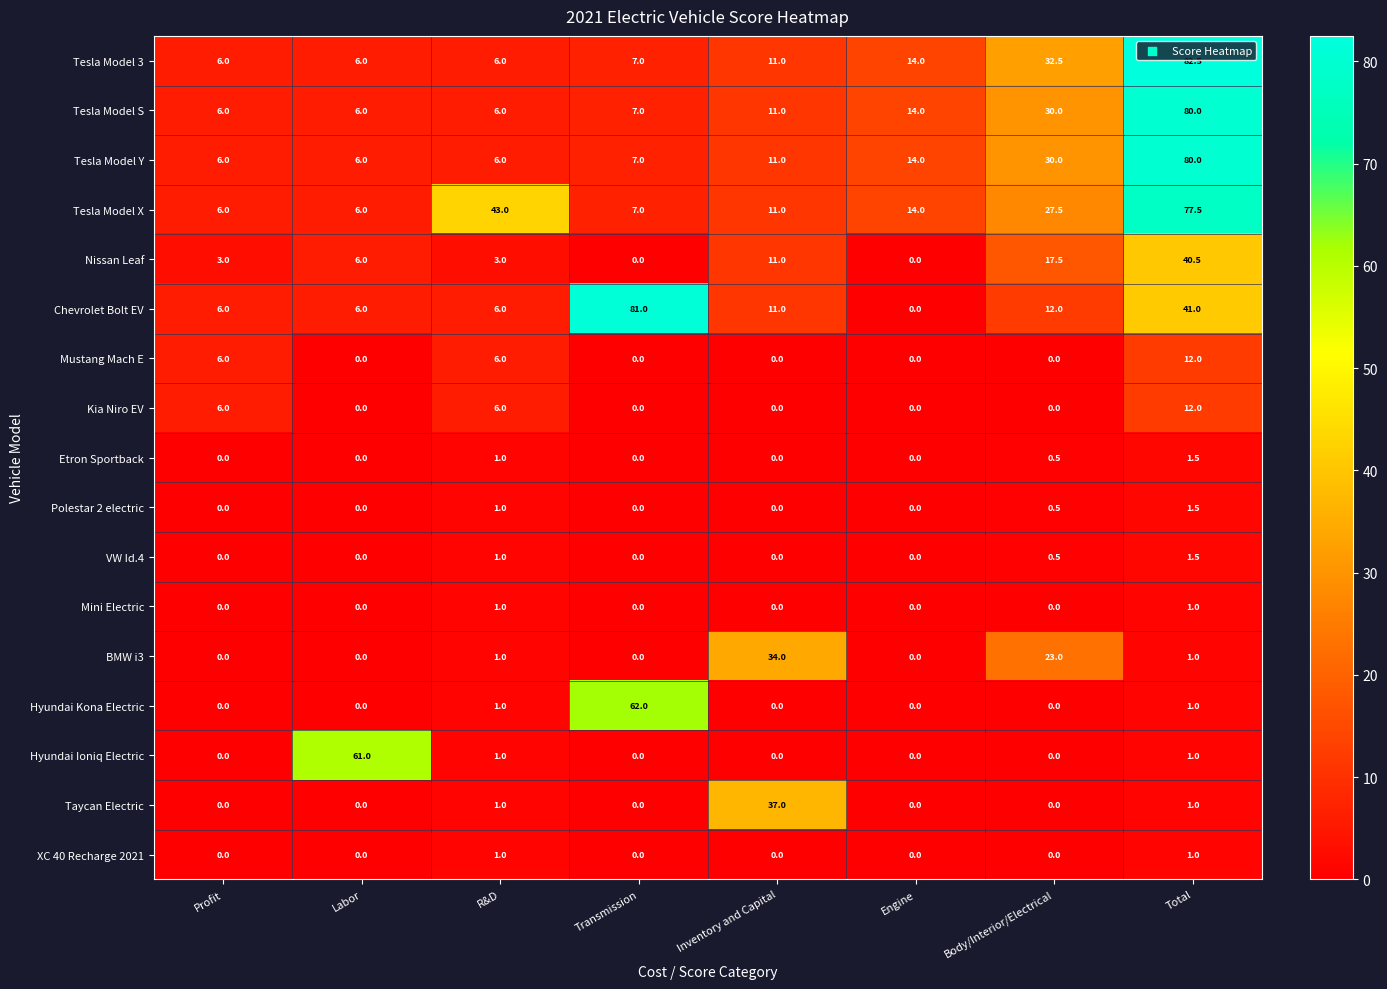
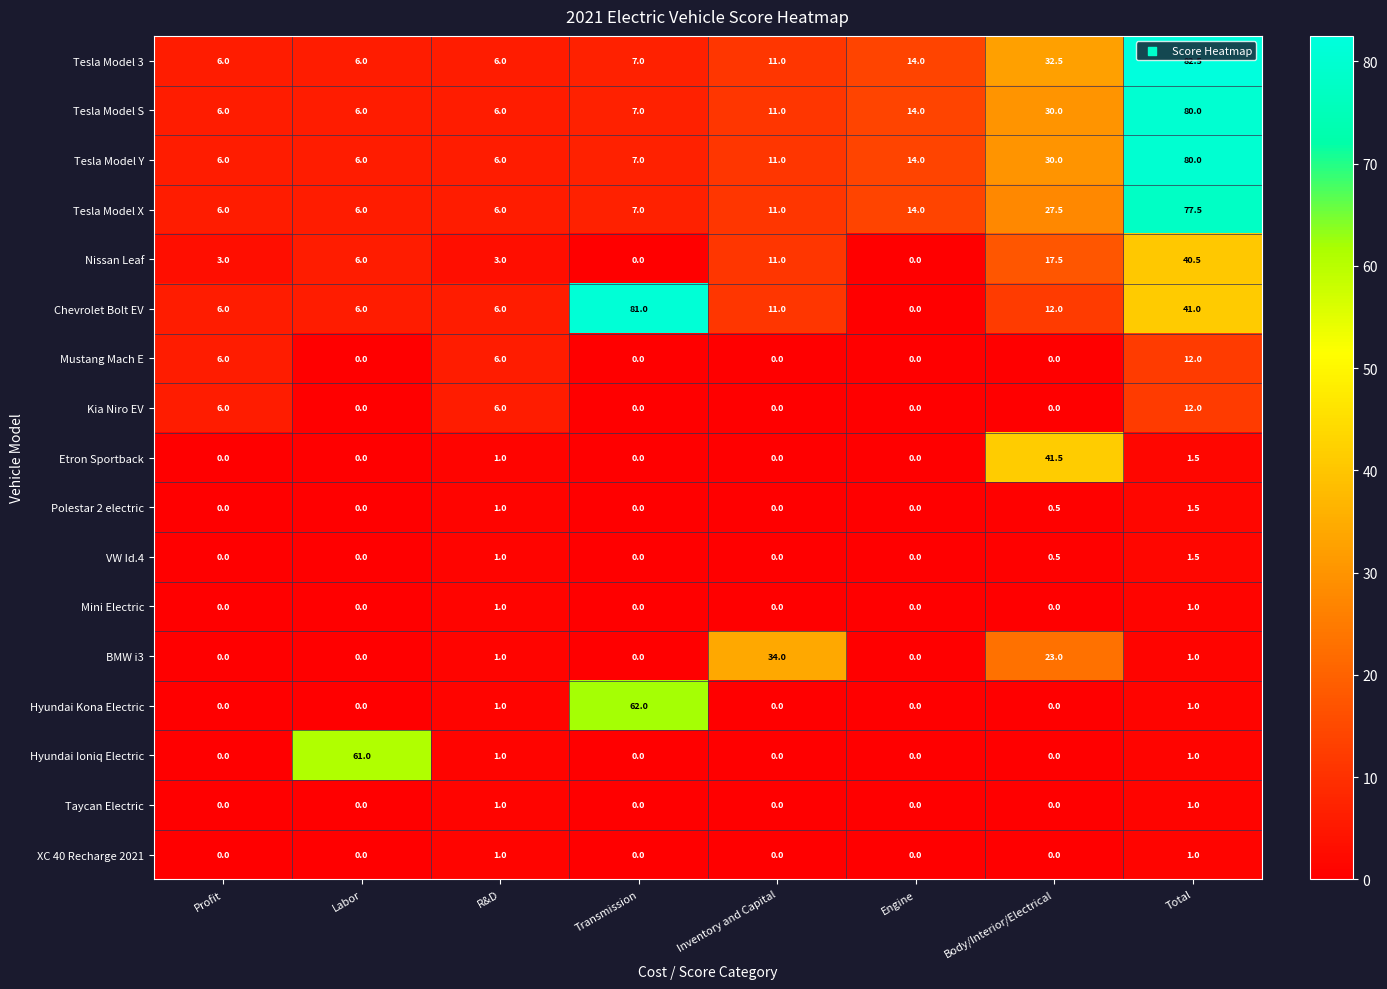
  {
    "Tesla Model 3": {
      "Profit": 6.0,
      "Labor": 6.0,
      "R&D": 6.0,
      "Transmission": 7.0,
      "Inventory and Capital": 11.0,
      "Engine": 14.0,
      "Body/Interior/Electrical": 32.5
    },
    "Tesla Model S": {
      "Profit": 6.0,
      "Labor": 6.0,
      "R&D": 6.0,
      "Transmission": 7.0,
      "Inventory and Capital": 11.0,
      "Engine": 14.0,
      "Body/Interior/Electrical": 30.0,
      "Total": 80.0
    },
    "Tesla Model Y": {
      "Profit": 6.0,
      "Labor": 6.0,
      "R&D": 6.0,
      "Transmission": 7.0,
      "Inventory and Capital": 11.0,
      "Engine": 14.0,
      "Body/Interior/Electrical": 30.0,
      "Total": 80.0
    },
    "Tesla Model X": {
      "Profit": 6.0,
      "Labor": 6.0,
-     "R&D": 43.0,
+     "R&D": 6.0,
      "Transmission": 7.0,
      "Inventory and Capital": 11.0,
      "Engine": 14.0,
      "Body/Interior/Electrical": 27.5,
      "Total": 77.5
    },
    "Nissan Leaf": {
      "Profit": 3.0,
      "Labor": 6.0,
      "R&D": 3.0,
      "Transmission": 0.0,
      "Inventory and Capital": 11.0,
      "Engine": 0.0,
      "Body/Interior/Electrical": 17.5,
      "Total": 40.5
    },
    "Chevrolet Bolt EV": {
      "Profit": 6.0,
      "Labor": 6.0,
      "R&D": 6.0,
      "Transmission": 81.0,
      "Inventory and Capital": 11.0,
      "Engine": 0.0,
      "Body/Interior/Electrical": 12.0,
      "Total": 41.0
    },
    "Mustang Mach E": {
      "Profit": 6.0,
      "Labor": 0.0,
      "R&D": 6.0,
      "Transmission": 0.0,
      "Inventory and Capital": 0.0,
      "Engine": 0.0,
      "Body/Interior/Electrical": 0.0,
      "Total": 12.0
    },
    "Kia Niro EV": {
      "Profit": 6.0,
      "Labor": 0.0,
      "R&D": 6.0,
      "Transmission": 0.0,
      "Inventory and Capital": 0.0,
      "Engine": 0.0,
      "Body/Interior/Electrical": 0.0,
      "Total": 12.0
    },
    "Etron Sportback": {
      "Profit": 0.0,
      "Labor": 0.0,
      "R&D": 1.0,
      "Transmission": 0.0,
      "Inventory and Capital": 0.0,
      "Engine": 0.0,
-     "Body/Interior/Electrical": 0.5,
+     "Body/Interior/Electrical": 41.5,
      "Total": 1.5
    },
    "Polestar 2 electric": {
      "Profit": 0.0,
      "Labor": 0.0,
      "R&D": 1.0,
      "Transmission": 0.0,
      "Inventory and Capital": 0.0,
      "Engine": 0.0,
      "Body/Interior/Electrical": 0.5,
      "Total": 1.5
    },
    "VW Id.4": {
      "Profit": 0.0,
      "Labor": 0.0,
      "R&D": 1.0,
      "Transmission": 0.0,
      "Inventory and Capital": 0.0,
      "Engine": 0.0,
      "Body/Interior/Electrical": 0.5,
      "Total": 1.5
    },
    "Mini Electric": {
      "Profit": 0.0,
      "Labor": 0.0,
      "R&D": 1.0,
      "Transmission": 0.0,
      "Inventory and Capital": 0.0,
      "Engine": 0.0,
      "Body/Interior/Electrical": 0.0,
      "Total": 1.0
    },
    "BMW i3": {
      "Profit": 0.0,
      "Labor": 0.0,
      "R&D": 1.0,
      "Transmission": 0.0,
      "Inventory and Capital": 34.0,
      "Engine": 0.0,
      "Body/Interior/Electrical": 23.0,
      "Total": 1.0
    },
    "Hyundai Kona Electric": {
      "Profit": 0.0,
      "Labor": 0.0,
      "R&D": 1.0,
      "Transmission": 62.0,
      "Inventory and Capital": 0.0,
      "Engine": 0.0,
      "Body/Interior/Electrical": 0.0,
      "Total": 1.0
    },
    "Hyundai Ioniq Electric": {
      "Profit": 0.0,
      "Labor": 61.0,
      "R&D": 1.0,
      "Transmission": 0.0,
      "Inventory and Capital": 0.0,
      "Engine": 0.0,
      "Body/Interior/Electrical": 0.0,
      "Total": 1.0
    },
    "Taycan Electric": {
      "Profit": 0.0,
      "Labor": 0.0,
      "R&D": 1.0,
      "Transmission": 0.0,
-     "Inventory and Capital": 37.0,
+     "Inventory and Capital": 0.0,
      "Engine": 0.0,
      "Body/Interior/Electrical": 0.0,
      "Total": 1.0
    },
    "XC 40 Recharge 2021": {
      "Profit": 0.0,
      "Labor": 0.0,
      "R&D": 1.0,
      "Transmission": 0.0,
      "Inventory and Capital": 0.0,
      "Engine": 0.0,
      "Body/Interior/Electrical": 0.0,
      "Total": 1.0
    }
  }
